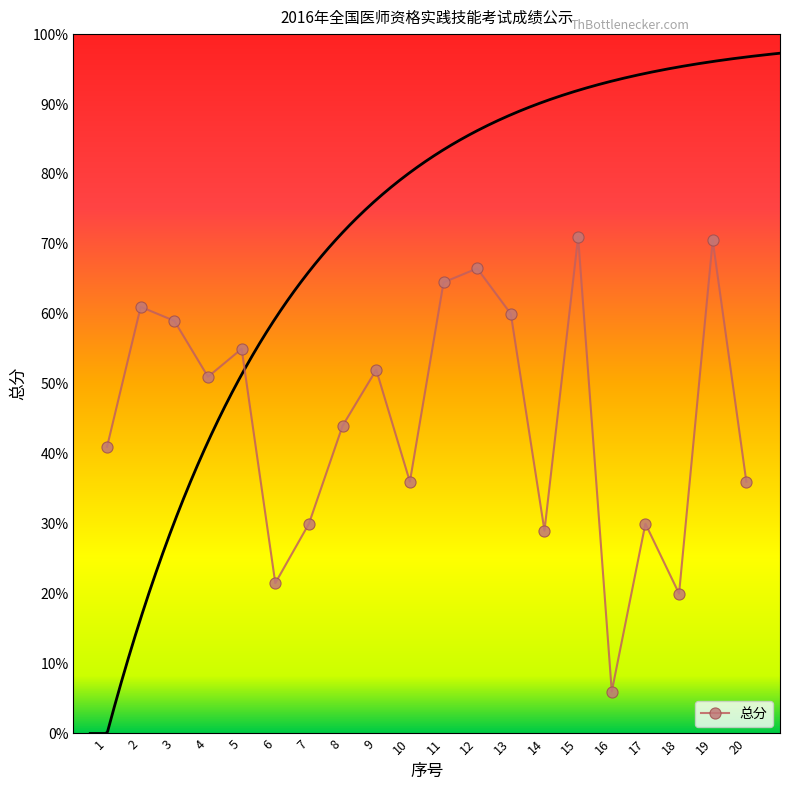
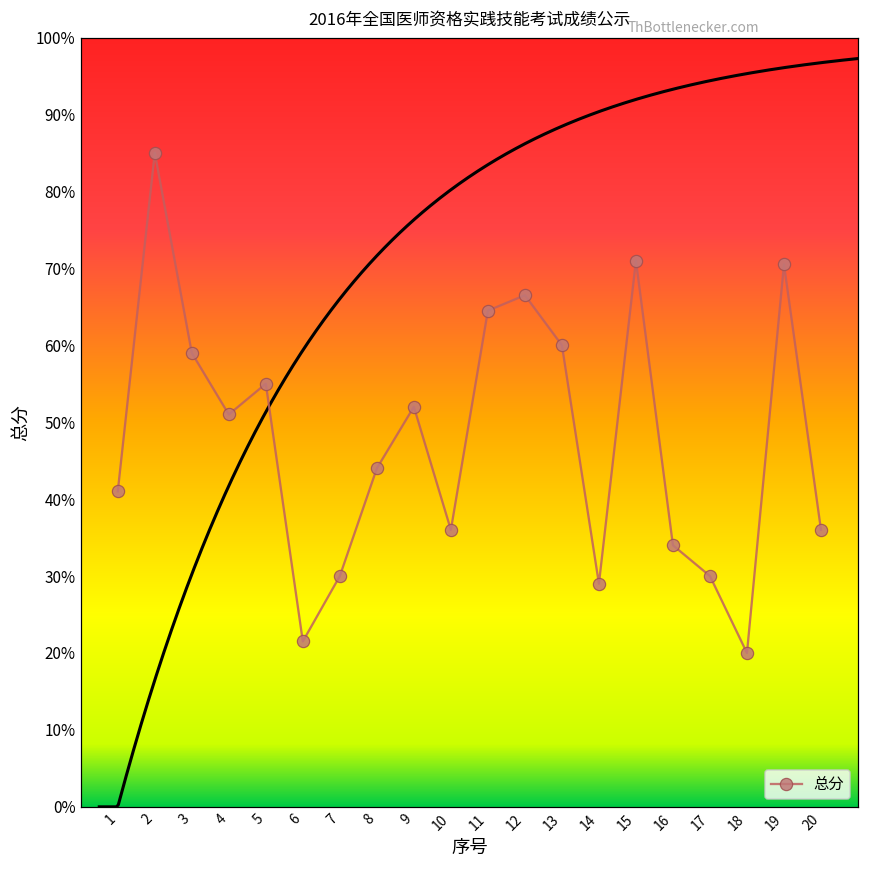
  {
    "总分": {
      "1": "41%",
-     "2": "61%",
+     "2": "85%",
      "3": "59%",
      "4": "51%",
      "5": "55%",
      "6": "22%",
      "7": "30%",
      "8": "44%",
      "9": "52%",
      "10": "36%",
      "11": "65%",
      "12": "67%",
      "13": "60%",
      "14": "29%",
      "15": "71%",
-     "16": "6%",
+     "16": "34%",
      "17": "30%",
      "18": "20%",
      "19": "71%",
      "20": "36%"
    }
  }
